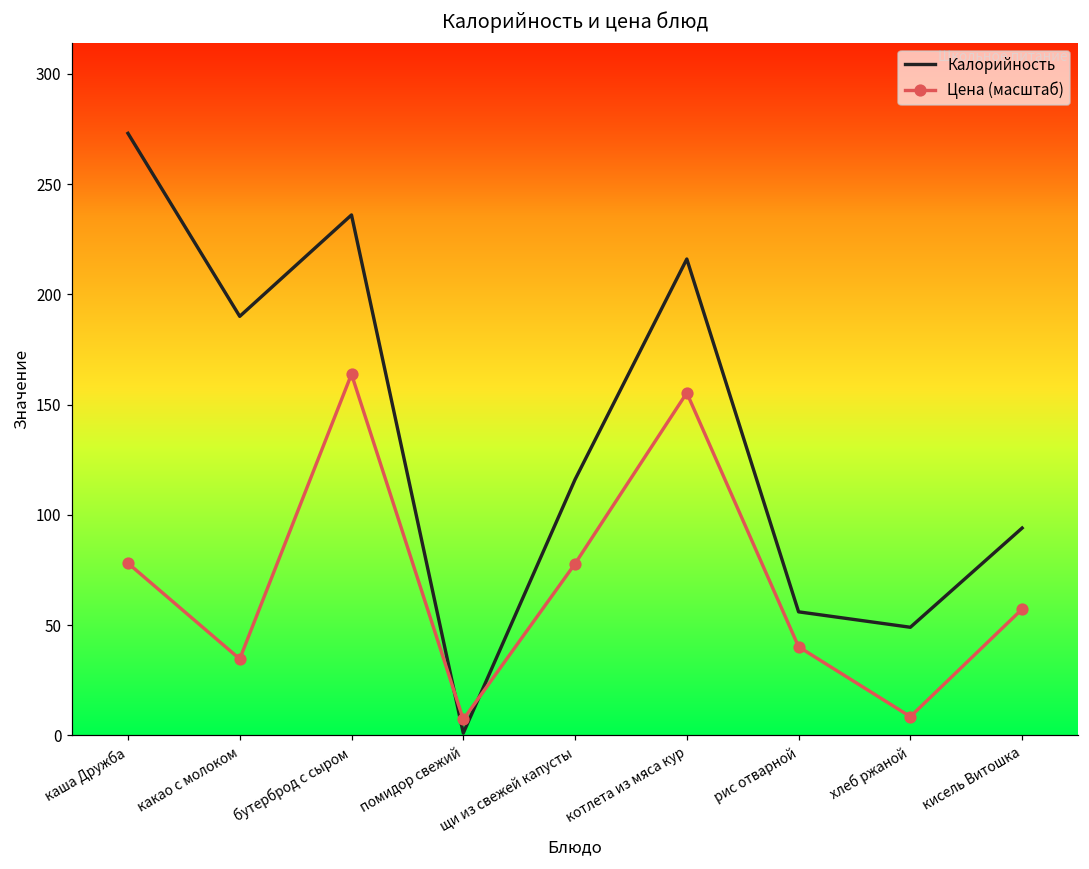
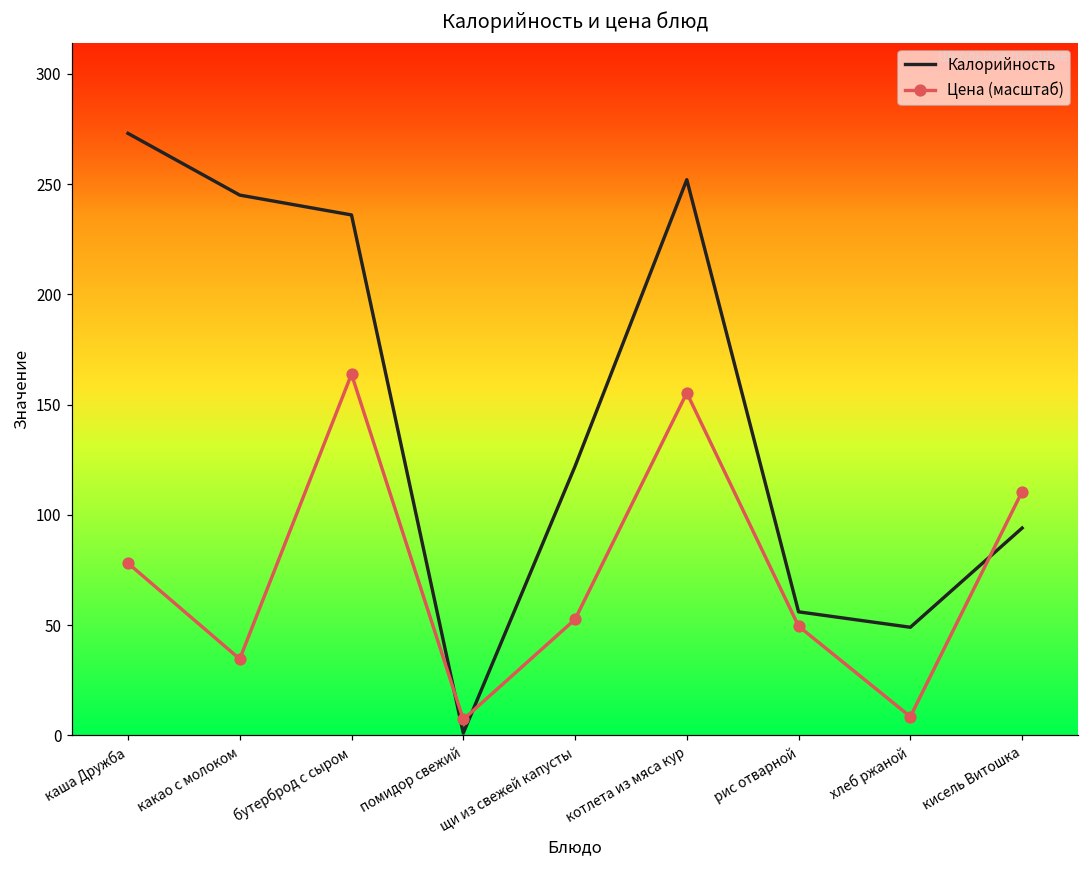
  {
    "Калорийность": {
      "каша Дружба": 273,
-     "какао с молоком": 190,
+     "какао с молоком": 245,
      "бутерброд с сыром": 236,
      "помидор свежий": 1,
-     "щи из свежей капусты": 116,
-     "котлета из мяса кур": 216,
+     "щи из свежей капусты": 122,
+     "котлета из мяса кур": 252,
      "рис отварной": 56,
      "хлеб ржаной": 49,
      "кисель Витошка": 94
    },
    "Цена (масштаб)": {
      "каша Дружба": 78,
      "какао с молоком": 35,
      "бутерброд с сыром": 164,
      "помидор свежий": 7,
-     "щи из свежей капусты": 78,
+     "щи из свежей капусты": 53,
      "котлета из мяса кур": 155,
-     "рис отварной": 40,
+     "рис отварной": 49,
      "хлеб ржаной": 8,
-     "кисель Витошка": 57
+     "кисель Витошка": 111
    }
  }
